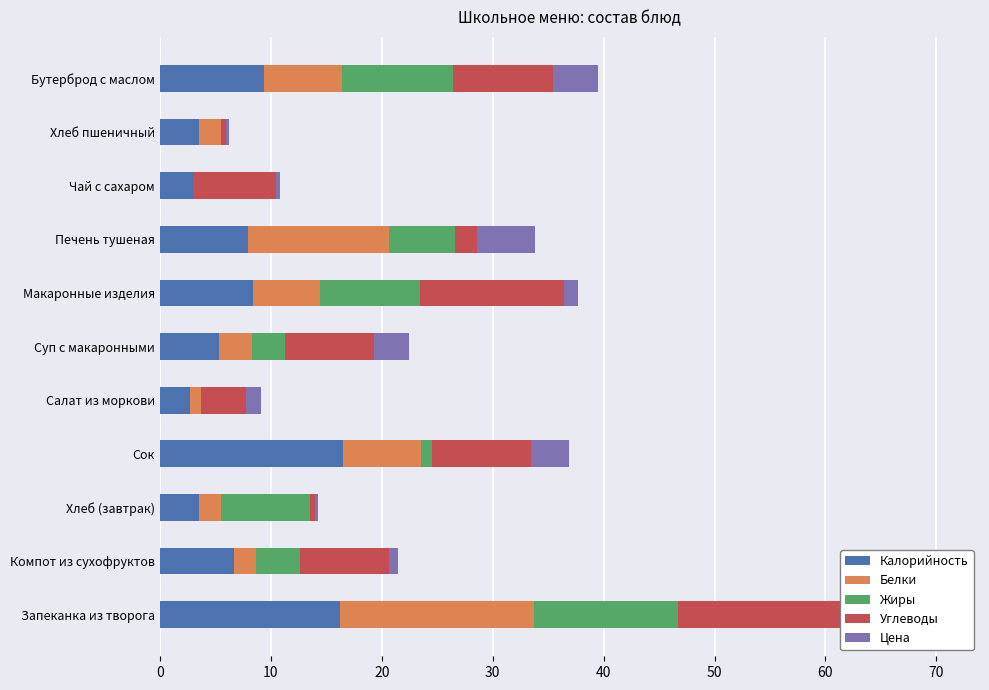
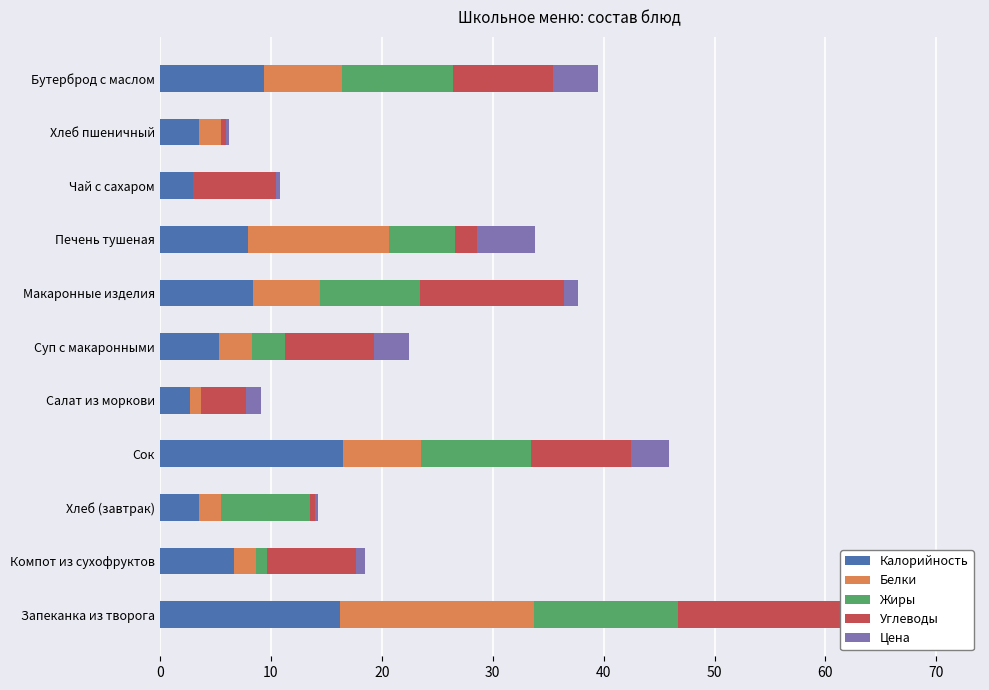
  {
    "Жиры": {
      "Бутерброд с маслом": 10,
      "Хлеб пшеничный": 0,
      "Чай с сахаром": 0,
      "Печень тушеная": 6,
      "Макаронные изделия": 9,
      "Суп с макаронными": 3,
      "Салат из моркови": 0,
-     "Сок": 1,
+     "Сок": 10,
      "Хлеб (завтрак)": 8,
-     "Компот из сухофруктов": 4,
+     "Компот из сухофруктов": 1,
      "Запеканка из творога": 13
    }
  }
